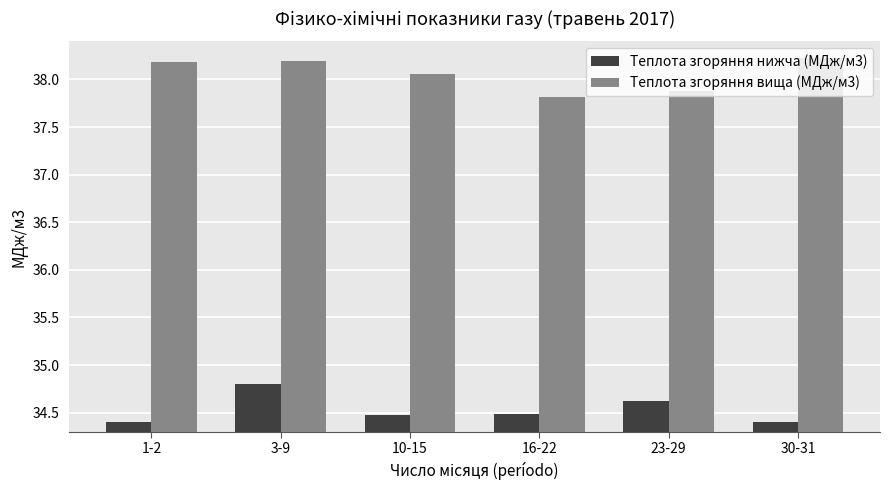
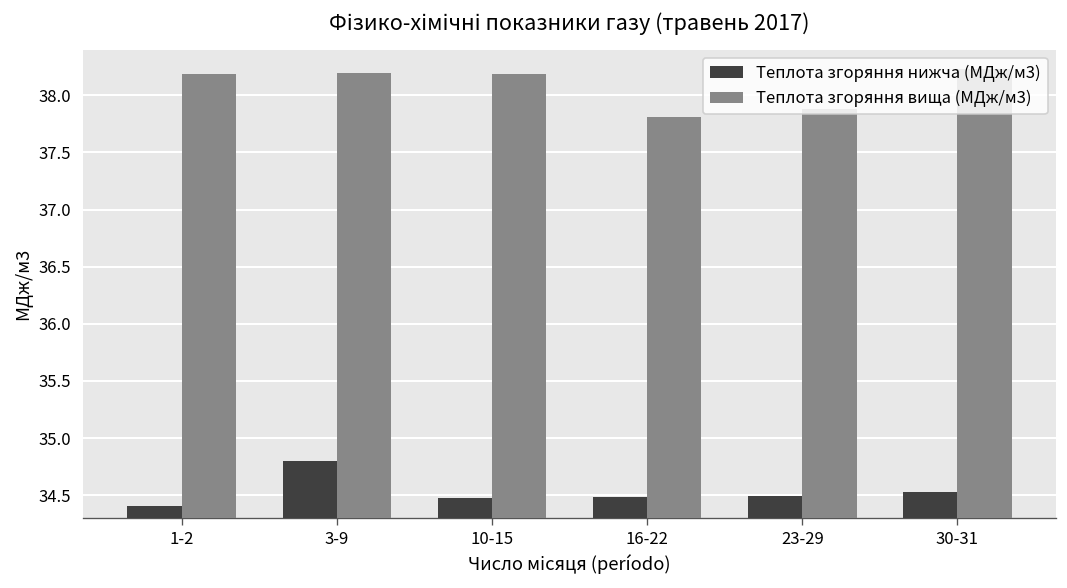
  {
    "Теплота згоряння нижча (МДж/м3)": {
      "1-2": 34.4,
      "3-9": 34.8,
      "10-15": 34.5,
      "16-22": 34.5,
-     "23-29": 34.6,
-     "30-31": 34.4
+     "23-29": 34.5,
+     "30-31": 34.5
    },
    "Теплота згоряння вища (МДж/м3)": {
      "1-2": 38.2,
      "3-9": 38.2,
-     "10-15": 38.1,
+     "10-15": 38.2,
      "16-22": 37.8
    }
  }
